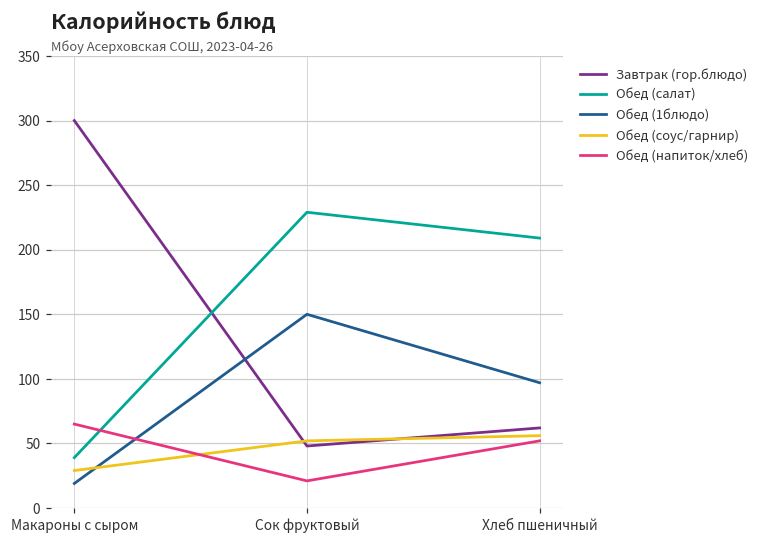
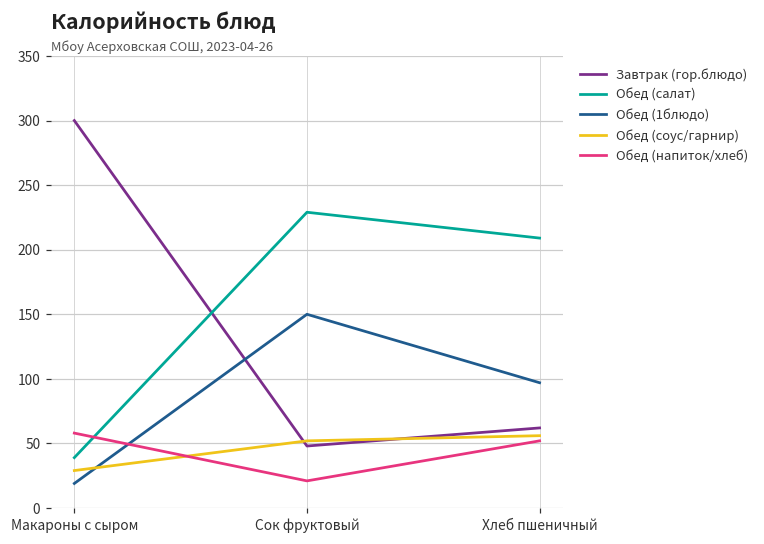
  {
    "Завтрак (гор.блюдо)": {
      "Макароны с сыром": 300,
      "Сок фруктовый": 48,
      "Хлеб пшеничный": 62
    },
    "Обед (салат)": {
      "Макароны с сыром": 39,
      "Сок фруктовый": 229,
      "Хлеб пшеничный": 209
    },
    "Обед (1блюдо)": {
      "Макароны с сыром": 19,
      "Сок фруктовый": 150,
      "Хлеб пшеничный": 97
    },
    "Обед (соус/гарнир)": {
      "Макароны с сыром": 29,
      "Сок фруктовый": 52,
      "Хлеб пшеничный": 56
    },
    "Обед (напиток/хлеб)": {
-     "Макароны с сыром": 65,
+     "Макароны с сыром": 58,
      "Сок фруктовый": 21,
      "Хлеб пшеничный": 52
    }
  }
